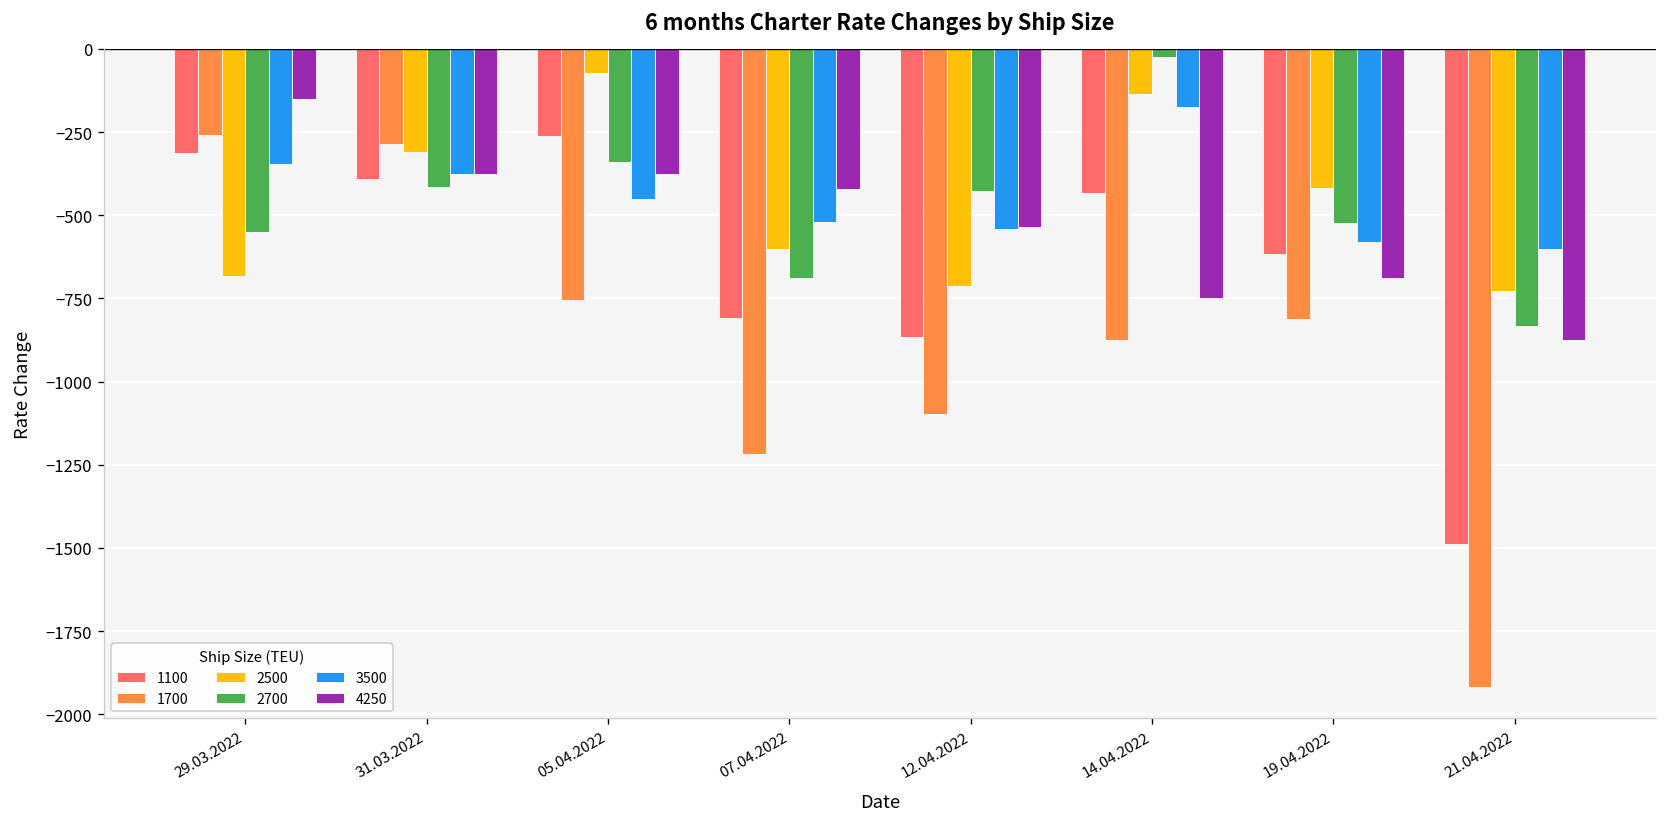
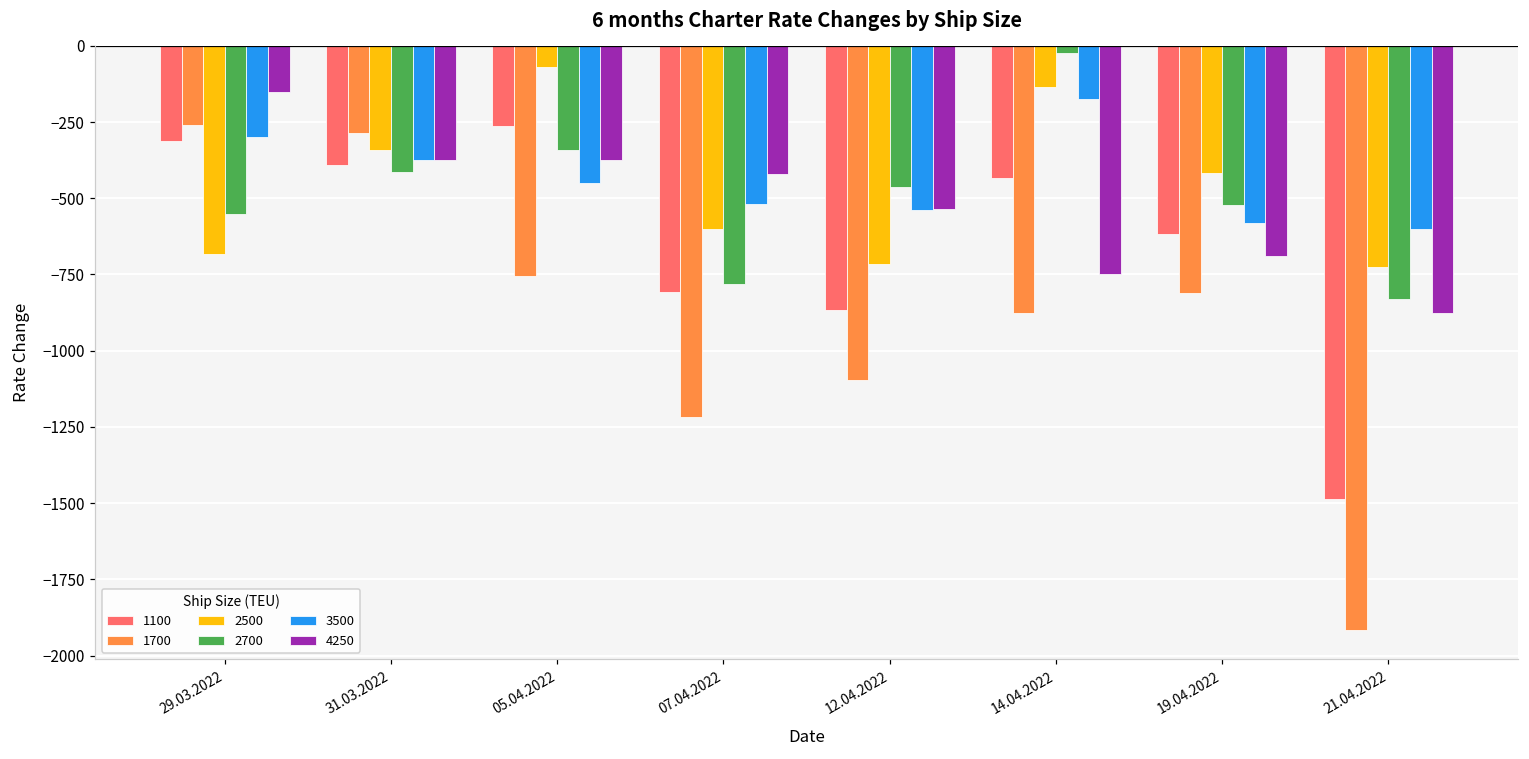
  {
    "2500": {
      "29.03.2022": -680,
-     "31.03.2022": -310,
+     "31.03.2022": -340,
      "05.04.2022": -70,
      "07.04.2022": -600,
      "12.04.2022": -710,
      "14.04.2022": -140,
      "19.04.2022": -420,
      "21.04.2022": -730
    },
    "2700": {
      "29.03.2022": -550,
      "31.03.2022": -410,
      "05.04.2022": -340,
-     "07.04.2022": -690,
-     "12.04.2022": -430,
+     "07.04.2022": -780,
+     "12.04.2022": -460,
      "14.04.2022": -20,
      "19.04.2022": -520,
      "21.04.2022": -830
    },
    "3500": {
-     "29.03.2022": -350,
+     "29.03.2022": -300,
      "31.03.2022": -380,
      "05.04.2022": -450,
      "07.04.2022": -520,
      "12.04.2022": -540,
      "14.04.2022": -180,
      "19.04.2022": -580,
      "21.04.2022": -600
    },
    "4250": {
      "29.03.2022": -150,
      "31.03.2022": -380,
      "05.04.2022": -380,
      "07.04.2022": -420,
      "12.04.2022": -540,
      "14.04.2022": -750,
      "19.04.2022": -690,
      "21.04.2022": -880
    }
  }
